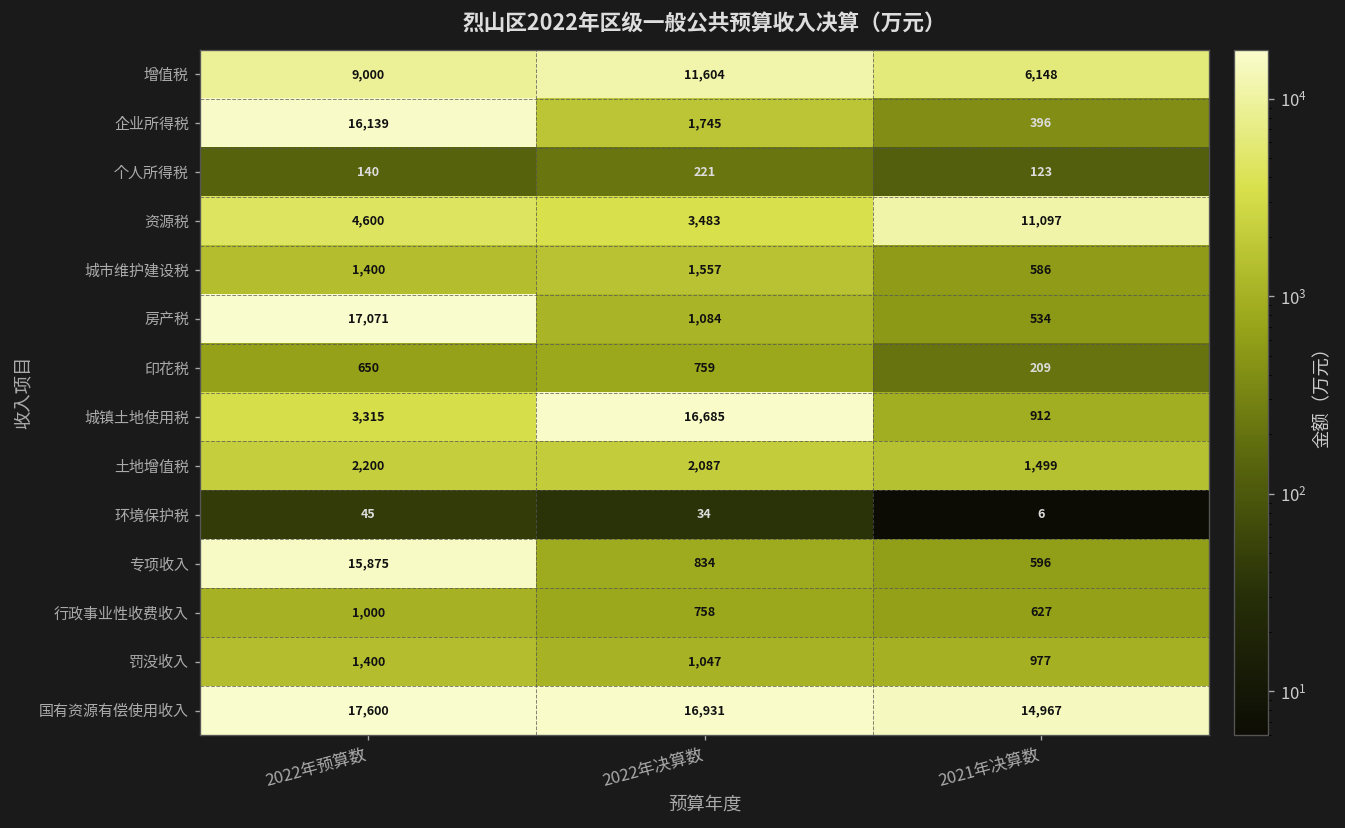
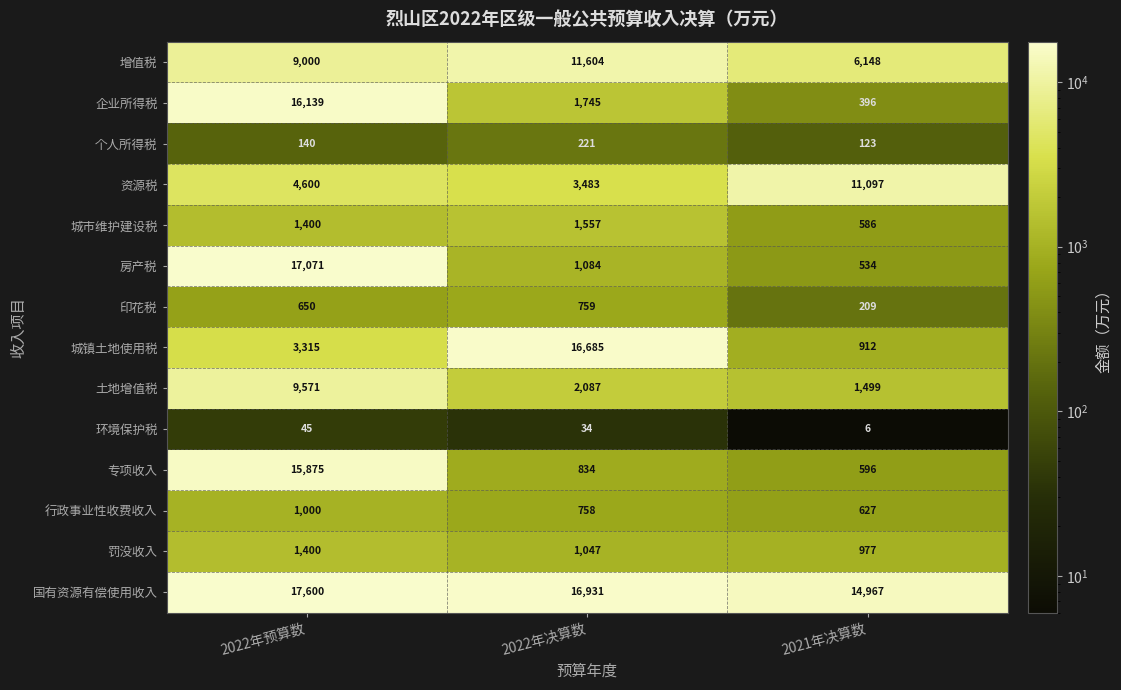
  {
    "增值税": {
      "2022年预算数": "9,000",
      "2022年决算数": "11,604",
      "2021年决算数": "6,148"
    },
    "企业所得税": {
      "2022年预算数": "16,139",
      "2022年决算数": "1,745",
      "2021年决算数": "396"
    },
    "个人所得税": {
      "2022年预算数": "140",
      "2022年决算数": "221",
      "2021年决算数": "123"
    },
    "资源税": {
      "2022年预算数": "4,600",
      "2022年决算数": "3,483",
      "2021年决算数": "11,097"
    },
    "城市维护建设税": {
      "2022年预算数": "1,400",
      "2022年决算数": "1,557",
      "2021年决算数": "586"
    },
    "房产税": {
      "2022年预算数": "17,071",
      "2022年决算数": "1,084",
      "2021年决算数": "534"
    },
    "印花税": {
      "2022年预算数": "650",
      "2022年决算数": "759",
      "2021年决算数": "209"
    },
    "城镇土地使用税": {
      "2022年预算数": "3,315",
      "2022年决算数": "16,685",
      "2021年决算数": "912"
    },
    "土地增值税": {
-     "2022年预算数": "2,200",
+     "2022年预算数": "9,571",
      "2022年决算数": "2,087",
      "2021年决算数": "1,499"
    },
    "环境保护税": {
      "2022年预算数": "45",
      "2022年决算数": "34",
      "2021年决算数": "6"
    },
    "专项收入": {
      "2022年预算数": "15,875",
      "2022年决算数": "834",
      "2021年决算数": "596"
    },
    "行政事业性收费收入": {
      "2022年预算数": "1,000",
      "2022年决算数": "758",
      "2021年决算数": "627"
    },
    "罚没收入": {
      "2022年预算数": "1,400",
      "2022年决算数": "1,047",
      "2021年决算数": "977"
    },
    "国有资源有偿使用收入": {
      "2022年预算数": "17,600",
      "2022年决算数": "16,931",
      "2021年决算数": "14,967"
    }
  }
